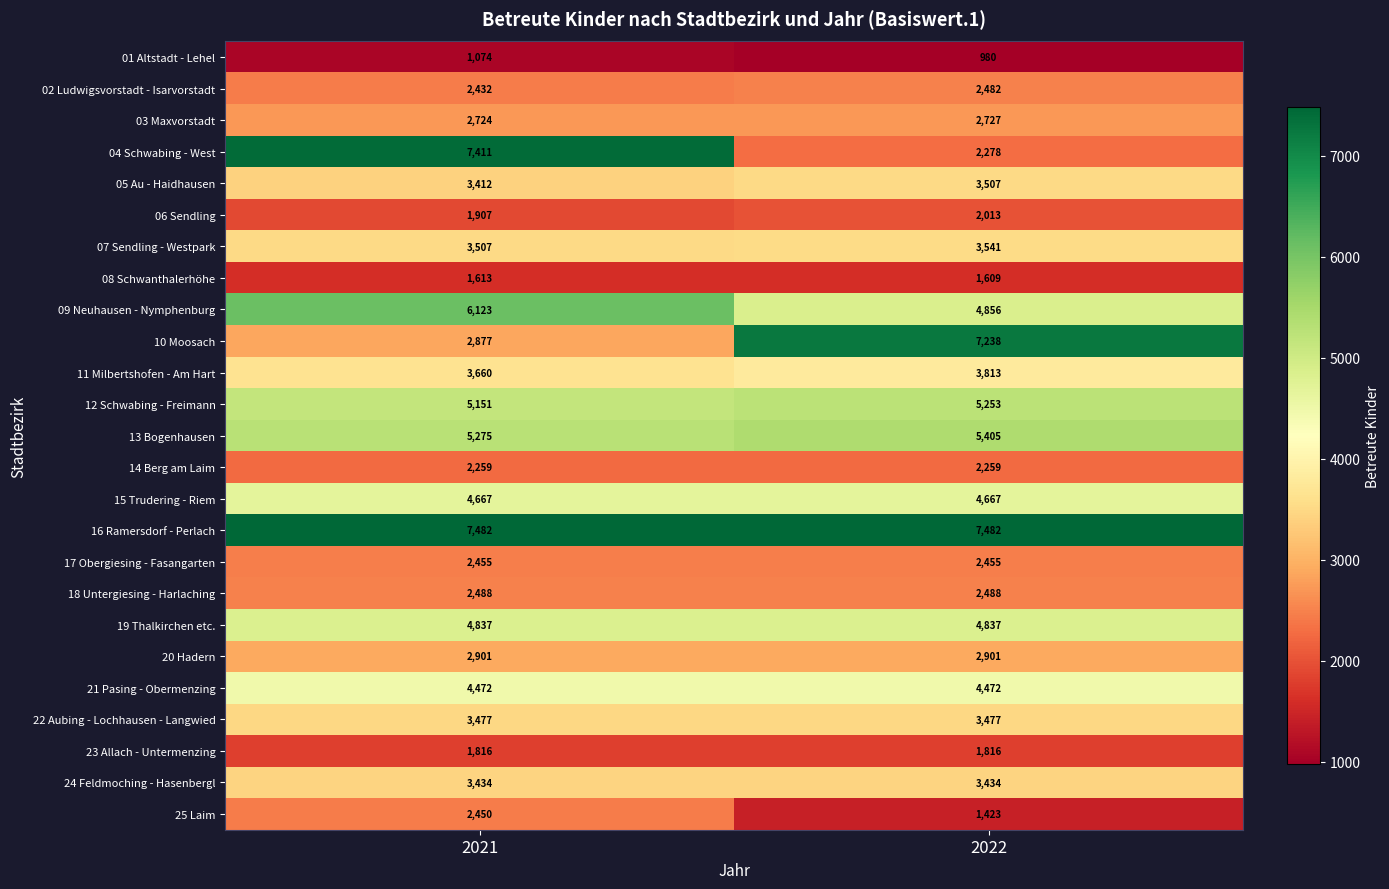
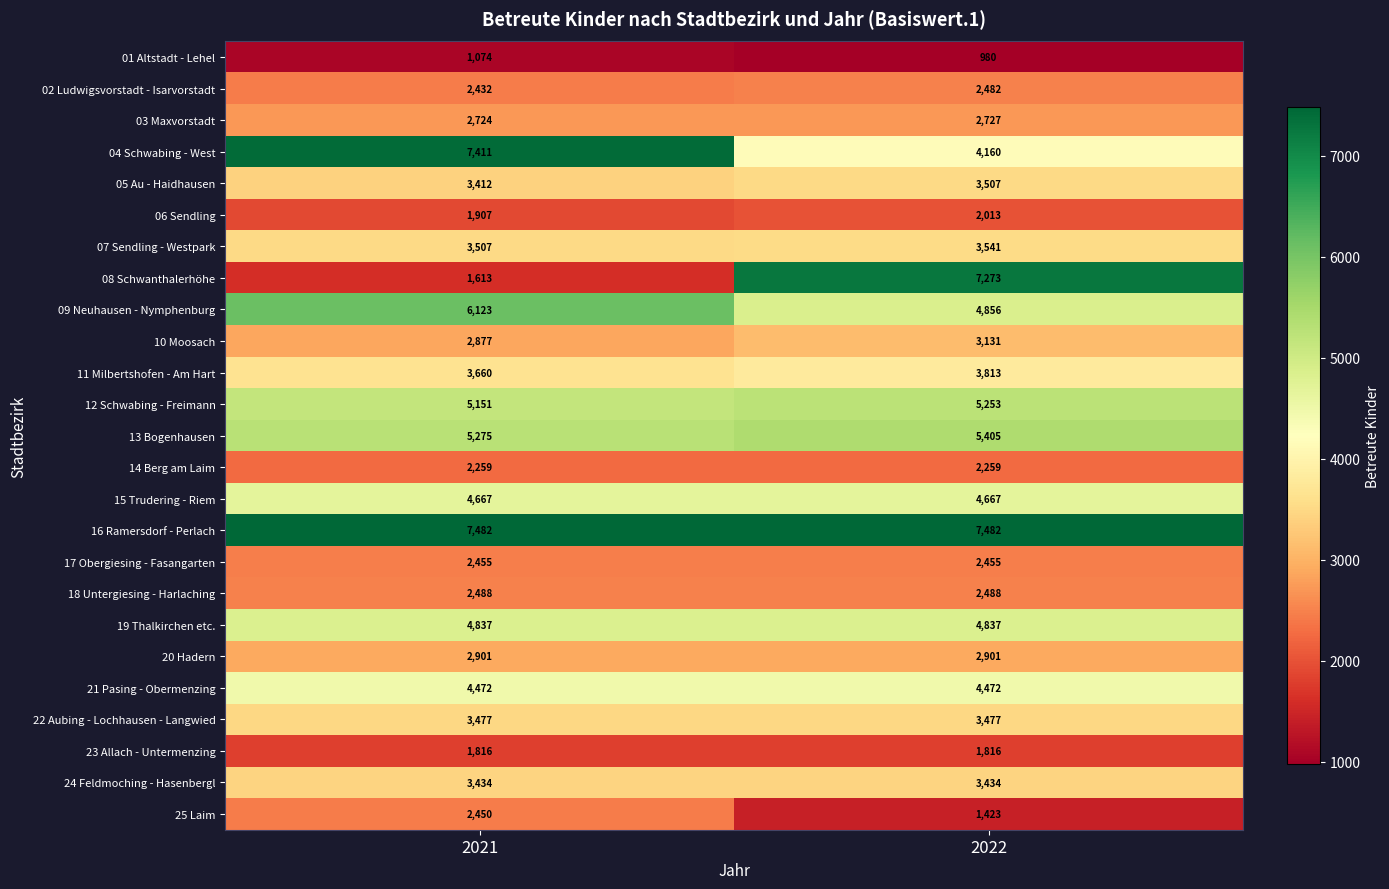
  {
    "01 Altstadt - Lehel": {
      "2021": "1,074",
      "2022": "980"
    },
    "02 Ludwigsvorstadt - Isarvorstadt": {
      "2021": "2,432",
      "2022": "2,482"
    },
    "03 Maxvorstadt": {
      "2021": "2,724",
      "2022": "2,727"
    },
    "04 Schwabing - West": {
      "2021": "7,411",
-     "2022": "2,278"
+     "2022": "4,160"
    },
    "05 Au - Haidhausen": {
      "2021": "3,412",
      "2022": "3,507"
    },
    "06 Sendling": {
      "2021": "1,907",
      "2022": "2,013"
    },
    "07 Sendling - Westpark": {
      "2021": "3,507",
      "2022": "3,541"
    },
    "08 Schwanthalerhöhe": {
      "2021": "1,613",
-     "2022": "1,609"
+     "2022": "7,273"
    },
    "09 Neuhausen - Nymphenburg": {
      "2021": "6,123",
      "2022": "4,856"
    },
    "10 Moosach": {
      "2021": "2,877",
-     "2022": "7,238"
+     "2022": "3,131"
    },
    "11 Milbertshofen - Am Hart": {
      "2021": "3,660",
      "2022": "3,813"
    },
    "12 Schwabing - Freimann": {
      "2021": "5,151",
      "2022": "5,253"
    },
    "13 Bogenhausen": {
      "2021": "5,275",
      "2022": "5,405"
    },
    "14 Berg am Laim": {
      "2021": "2,259",
      "2022": "2,259"
    },
    "15 Trudering - Riem": {
      "2021": "4,667",
      "2022": "4,667"
    },
    "16 Ramersdorf - Perlach": {
      "2021": "7,482",
      "2022": "7,482"
    },
    "17 Obergiesing - Fasangarten": {
      "2021": "2,455",
      "2022": "2,455"
    },
    "18 Untergiesing - Harlaching": {
      "2021": "2,488",
      "2022": "2,488"
    },
    "19 Thalkirchen etc.": {
      "2021": "4,837",
      "2022": "4,837"
    },
    "20 Hadern": {
      "2021": "2,901",
      "2022": "2,901"
    },
    "21 Pasing - Obermenzing": {
      "2021": "4,472",
      "2022": "4,472"
    },
    "22 Aubing - Lochhausen - Langwied": {
      "2021": "3,477",
      "2022": "3,477"
    },
    "23 Allach - Untermenzing": {
      "2021": "1,816",
      "2022": "1,816"
    },
    "24 Feldmoching - Hasenbergl": {
      "2021": "3,434",
      "2022": "3,434"
    },
    "25 Laim": {
      "2021": "2,450",
      "2022": "1,423"
    }
  }
